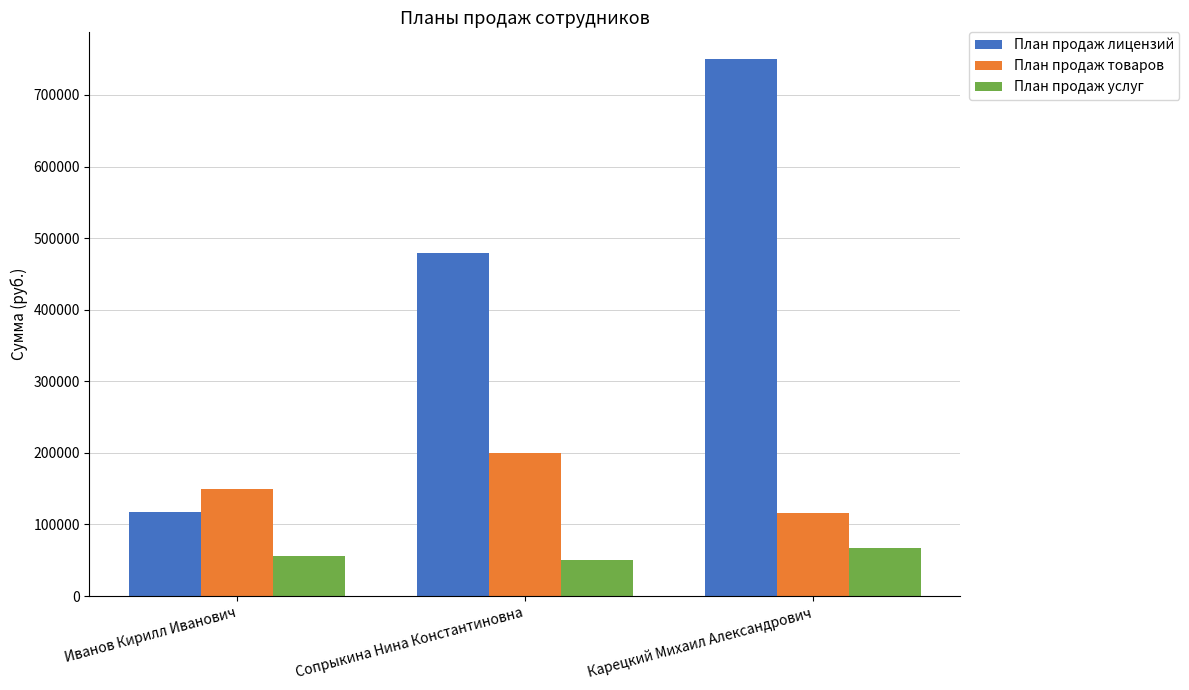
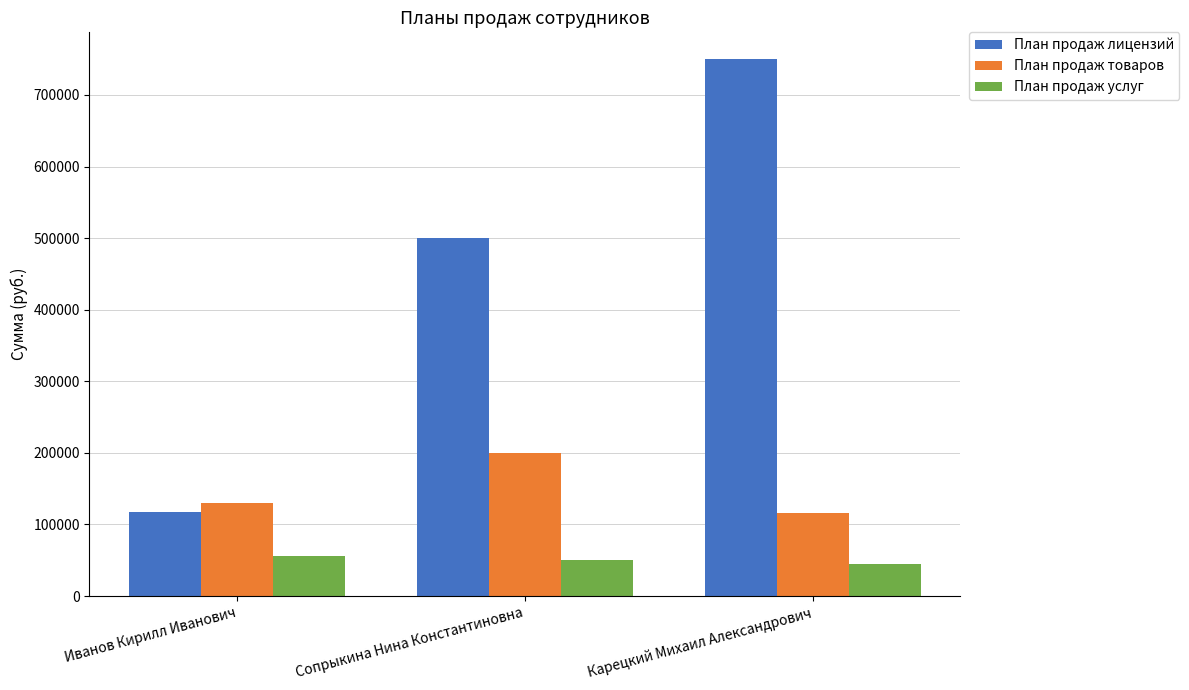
  {
    "План продаж лицензий": {
      "Иванов Кирилл Иванович": 120000,
-     "Сопрыкина Нина Константиновна": 480000,
+     "Сопрыкина Нина Константиновна": 500000,
      "Карецкий Михаил Александрович": 750000
    },
    "План продаж товаров": {
-     "Иванов Кирилл Иванович": 150000,
+     "Иванов Кирилл Иванович": 130000,
      "Сопрыкина Нина Константиновна": 200000,
      "Карецкий Михаил Александрович": 120000
    },
    "План продаж услуг": {
      "Иванов Кирилл Иванович": 60000,
      "Сопрыкина Нина Константиновна": 50000,
-     "Карецкий Михаил Александрович": 70000
+     "Карецкий Михаил Александрович": 50000
    }
  }
